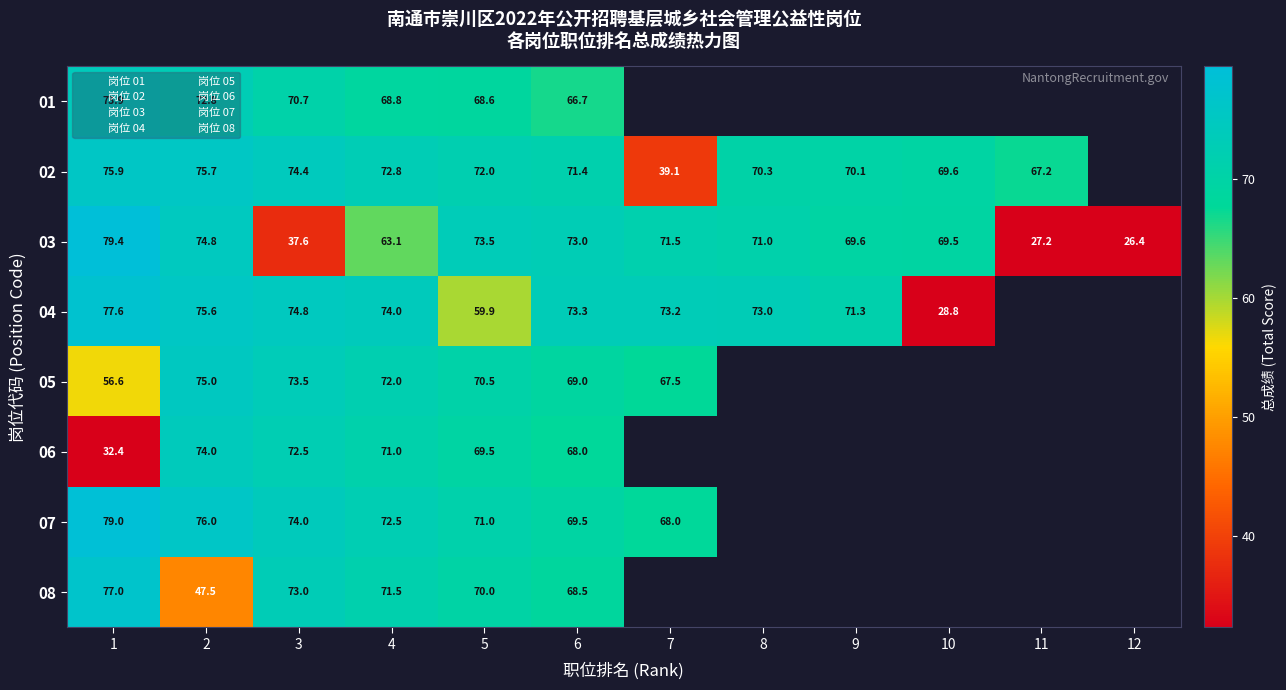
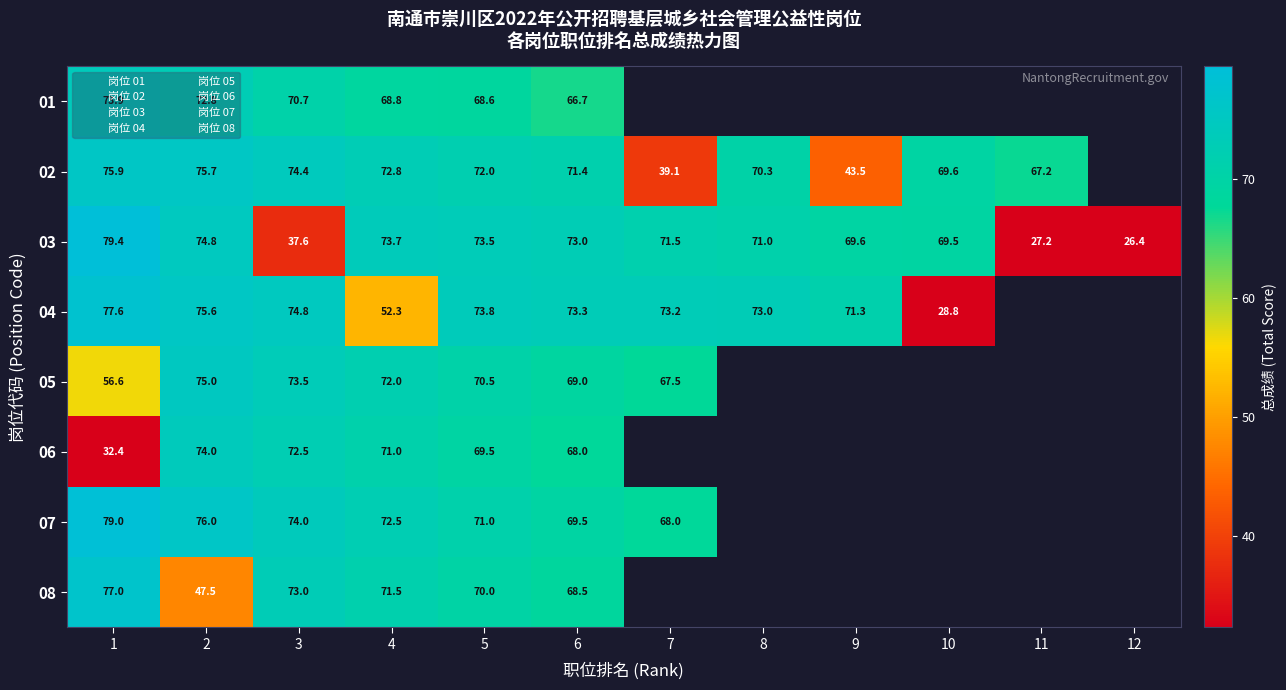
  {
    "01": {
      "3": 70.7,
      "4": 68.8,
      "5": 68.6,
      "6": 66.7
    },
    "02": {
      "1": 75.9,
      "2": 75.7,
      "3": 74.4,
      "4": 72.8,
      "5": 72.0,
      "6": 71.4,
      "7": 39.1,
      "8": 70.3,
-     "9": 70.1,
+     "9": 43.5,
      "10": 69.6,
      "11": 67.2
    },
    "03": {
      "1": 79.4,
      "2": 74.8,
      "3": 37.6,
-     "4": 63.1,
+     "4": 73.7,
      "5": 73.5,
      "6": 73.0,
      "7": 71.5,
      "8": 71.0,
      "9": 69.6,
      "10": 69.5,
      "11": 27.2,
      "12": 26.4
    },
    "04": {
      "1": 77.6,
      "2": 75.6,
      "3": 74.8,
-     "4": 74.0,
-     "5": 59.9,
+     "4": 52.3,
+     "5": 73.8,
      "6": 73.3,
      "7": 73.2,
      "8": 73.0,
      "9": 71.3,
      "10": 28.8
    },
    "05": {
      "1": 56.6,
      "2": 75.0,
      "3": 73.5,
      "4": 72.0,
      "5": 70.5,
      "6": 69.0,
      "7": 67.5
    },
    "06": {
      "1": 32.4,
      "2": 74.0,
      "3": 72.5,
      "4": 71.0,
      "5": 69.5,
      "6": 68.0
    },
    "07": {
      "1": 79.0,
      "2": 76.0,
      "3": 74.0,
      "4": 72.5,
      "5": 71.0,
      "6": 69.5,
      "7": 68.0
    },
    "08": {
      "1": 77.0,
      "2": 47.5,
      "3": 73.0,
      "4": 71.5,
      "5": 70.0,
      "6": 68.5
    }
  }
